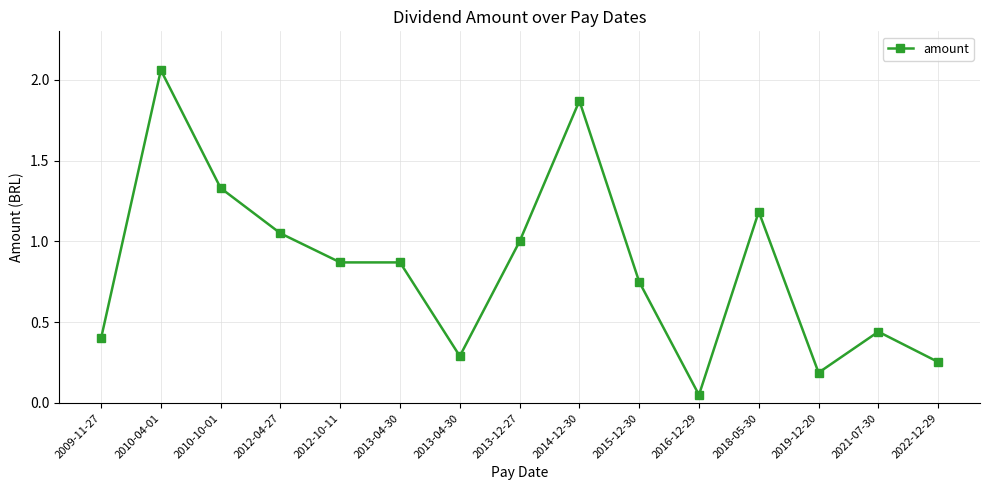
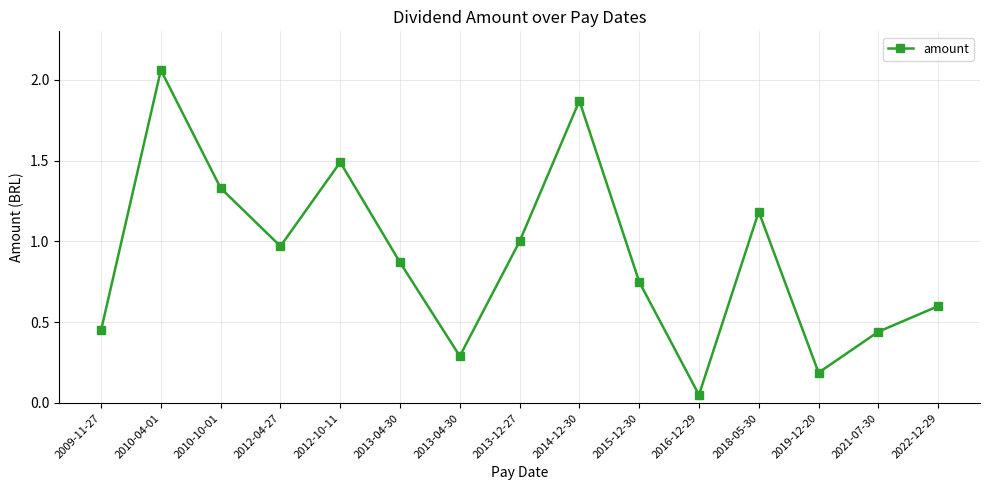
  {
-   "2009-11-27": 0.40,
+   "2009-11-27": 0.45,
    "2010-04-01": 2.06,
    "2010-10-01": 1.33,
-   "2012-04-27": 1.05,
-   "2012-10-11": 0.87,
+   "2012-04-27": 0.97,
+   "2012-10-11": 1.49,
    "2013-12-27": 1.00,
    "2014-12-30": 1.87,
    "2015-12-30": 0.75,
    "2016-12-29": 0.05,
    "2018-05-30": 1.18,
    "2019-12-20": 0.19,
    "2021-07-30": 0.44,
-   "2022-12-29": 0.25
+   "2022-12-29": 0.60
  }
